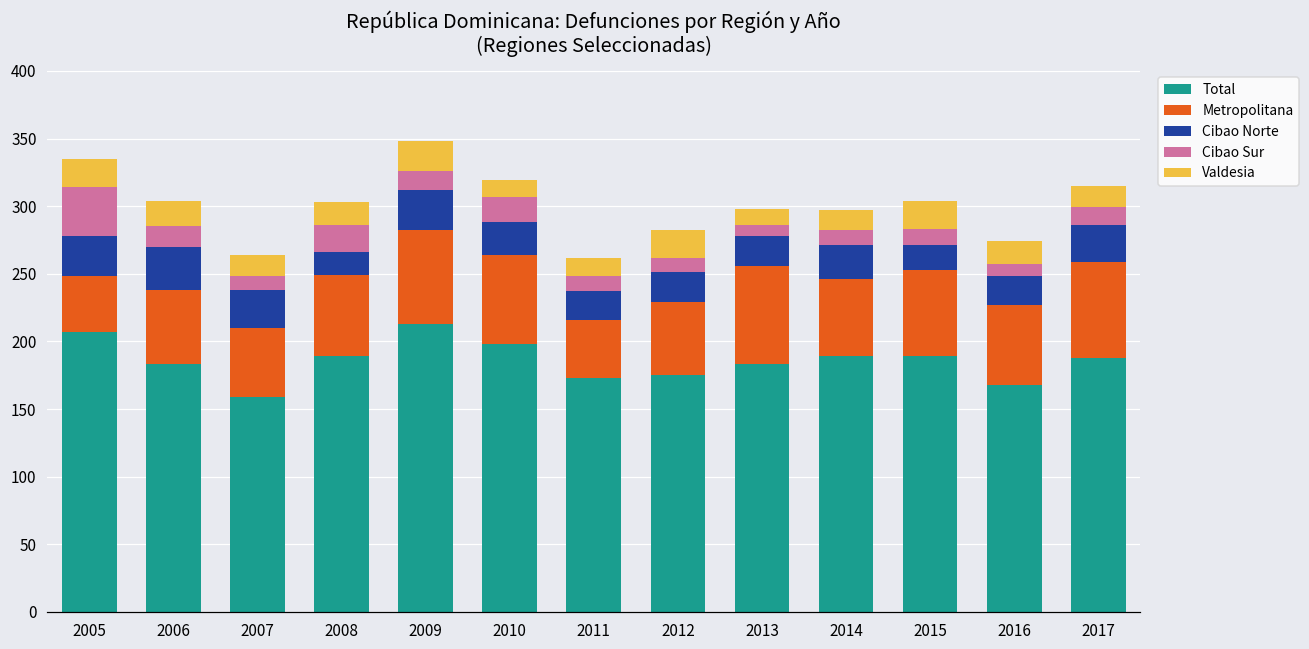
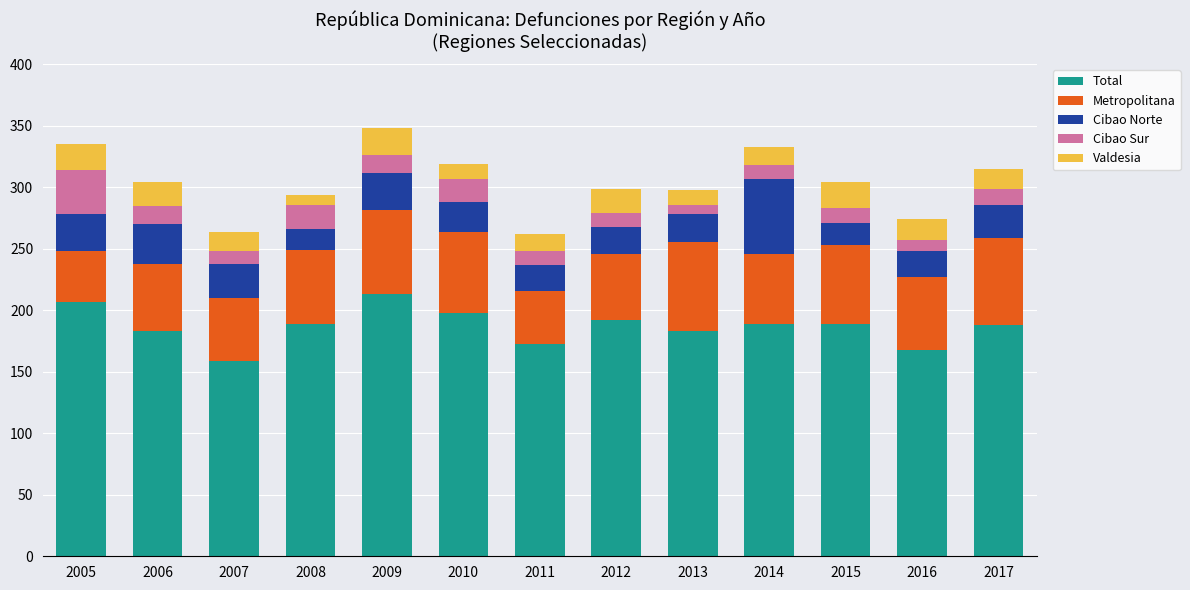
  {
    "Total": {
      "2005": 207,
      "2006": 183,
      "2007": 159,
      "2008": 189,
      "2009": 213,
      "2010": 198,
      "2011": 173,
-     "2012": 175,
+     "2012": 192,
      "2013": 183,
      "2014": 189,
      "2015": 189,
      "2016": 168,
      "2017": 188
    },
    "Metropolitana": {
      "2005": 41,
      "2006": 55,
      "2007": 51,
      "2008": 60,
      "2009": 69,
      "2010": 66,
      "2011": 43,
      "2012": 54,
      "2013": 73,
      "2014": 57,
      "2015": 64,
      "2016": 59,
      "2017": 71
    },
    "Cibao Norte": {
      "2005": 30,
      "2006": 32,
      "2007": 28,
      "2008": 17,
      "2009": 30,
      "2010": 24,
      "2011": 21,
      "2012": 22,
      "2013": 22,
-     "2014": 25,
+     "2014": 61,
      "2015": 18,
      "2016": 21,
      "2017": 27
    },
    "Cibao Sur": {
      "2005": 36,
      "2006": 15,
      "2007": 10,
      "2008": 20,
      "2009": 14,
      "2010": 19,
      "2011": 11,
      "2012": 11,
      "2013": 8,
      "2014": 11,
      "2015": 12,
      "2016": 9,
      "2017": 13
    },
    "Valdesia": {
      "2005": 21,
      "2006": 19,
      "2007": 16,
-     "2008": 17,
+     "2008": 8,
      "2009": 22,
      "2010": 12,
      "2011": 14,
      "2012": 20,
      "2013": 12,
      "2014": 15,
      "2015": 21,
      "2016": 17,
      "2017": 16
    }
  }
